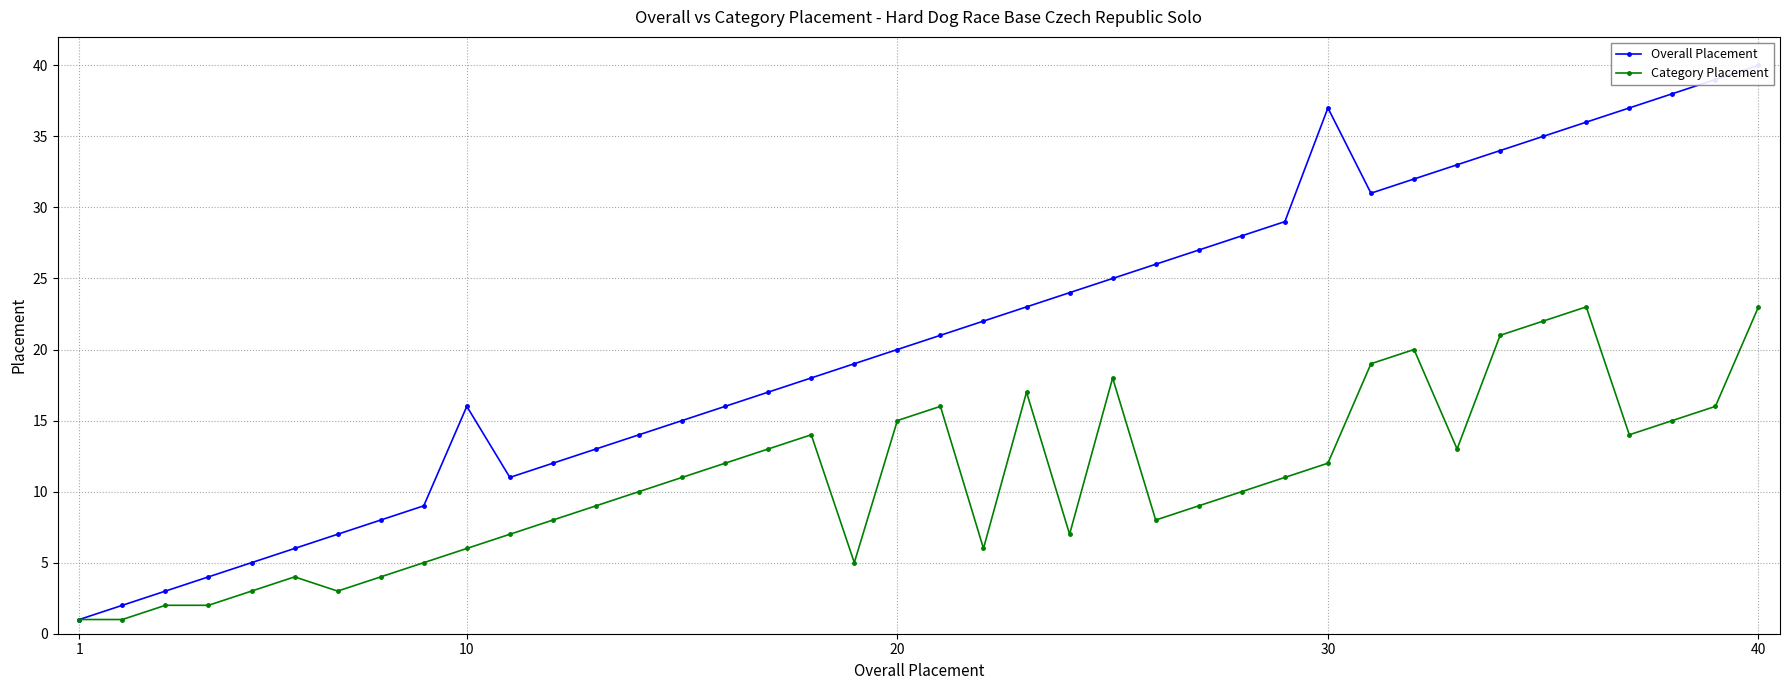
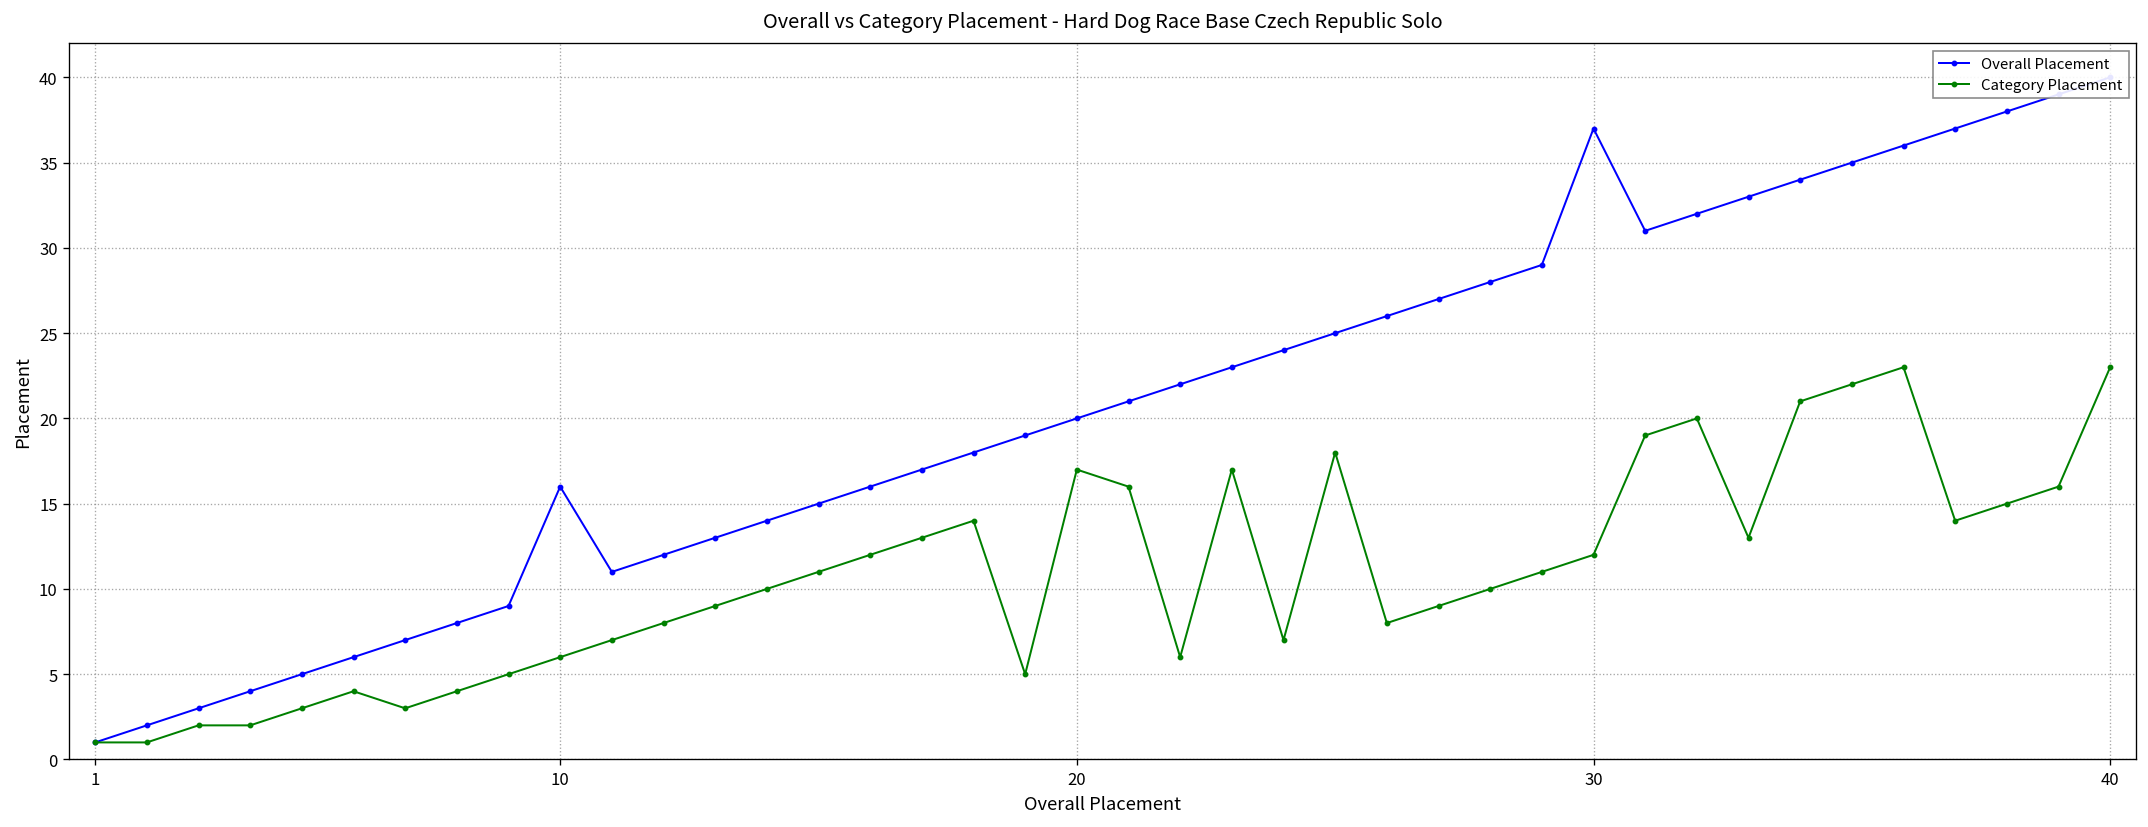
  {
    "Overall Placement": {
      "10": 16,
      "20": 20,
      "30": 37
    },
    "Category Placement": {
      "10": 6,
-     "20": 15,
+     "20": 17,
      "30": 12,
      "40": 23
    }
  }
